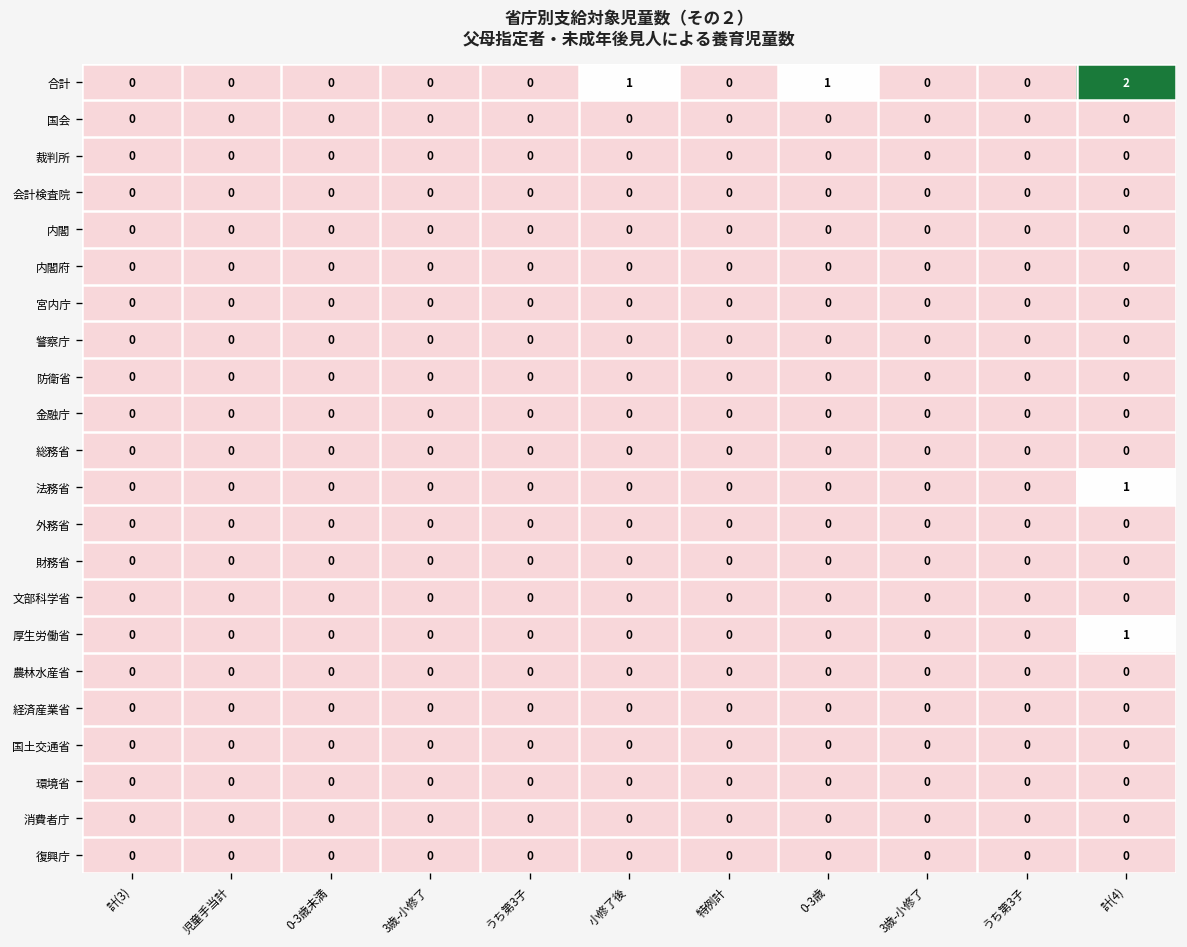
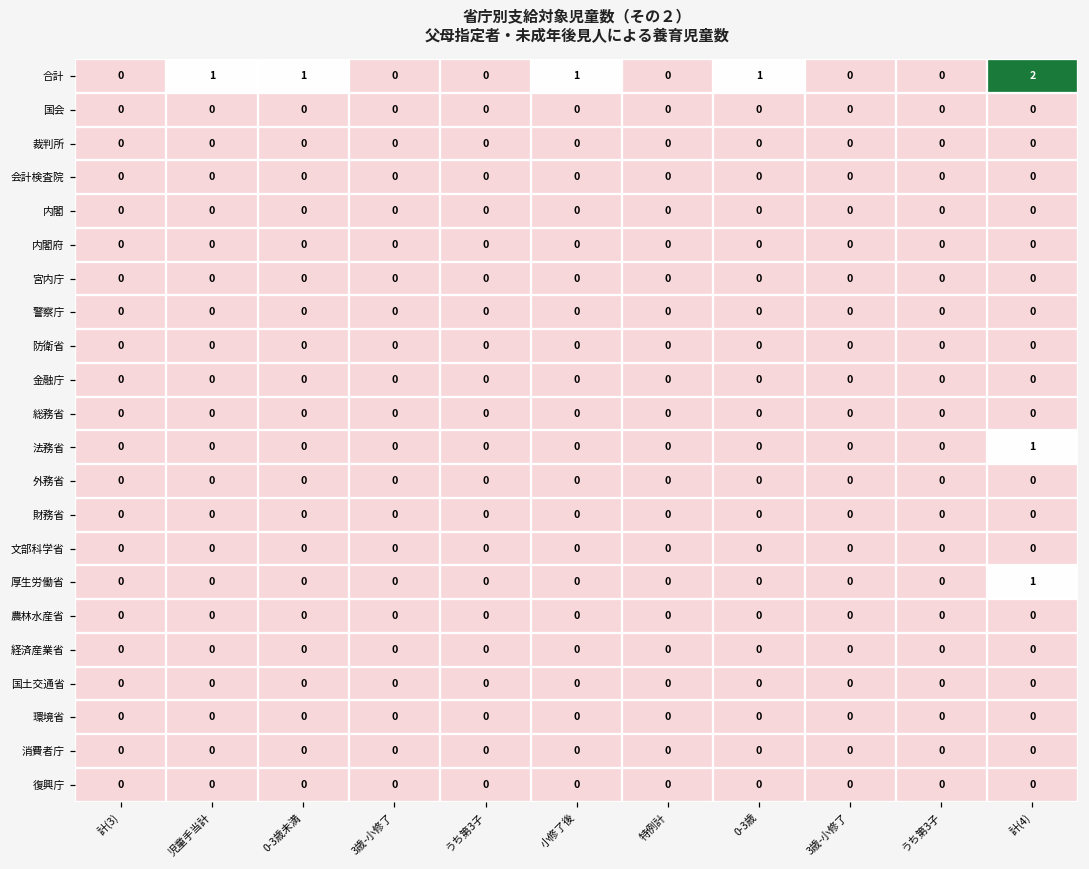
  {
    "合計": {
      "計(3)": 0,
-     "児童手当計": 0,
-     "0-3歳未満": 0,
+     "児童手当計": 1,
+     "0-3歳未満": 1,
      "小修了後": 1,
      "特例計": 0,
      "0-3歳": 1,
      "計(4)": 2
    },
    "国会": {
      "計(3)": 0,
      "児童手当計": 0,
      "0-3歳未満": 0,
      "小修了後": 0,
      "特例計": 0,
      "0-3歳": 0,
      "計(4)": 0
    },
    "裁判所": {
      "計(3)": 0,
      "児童手当計": 0,
      "0-3歳未満": 0,
      "小修了後": 0,
      "特例計": 0,
      "0-3歳": 0,
      "計(4)": 0
    },
    "会計検査院": {
      "計(3)": 0,
      "児童手当計": 0,
      "0-3歳未満": 0,
      "小修了後": 0,
      "特例計": 0,
      "0-3歳": 0,
      "計(4)": 0
    },
    "内閣": {
      "計(3)": 0,
      "児童手当計": 0,
      "0-3歳未満": 0,
      "小修了後": 0,
      "特例計": 0,
      "0-3歳": 0,
      "計(4)": 0
    },
    "内閣府": {
      "計(3)": 0,
      "児童手当計": 0,
      "0-3歳未満": 0,
      "小修了後": 0,
      "特例計": 0,
      "0-3歳": 0,
      "計(4)": 0
    },
    "宮内庁": {
      "計(3)": 0,
      "児童手当計": 0,
      "0-3歳未満": 0,
      "小修了後": 0,
      "特例計": 0,
      "0-3歳": 0,
      "計(4)": 0
    },
    "警察庁": {
      "計(3)": 0,
      "児童手当計": 0,
      "0-3歳未満": 0,
      "小修了後": 0,
      "特例計": 0,
      "0-3歳": 0,
      "計(4)": 0
    },
    "防衛省": {
      "計(3)": 0,
      "児童手当計": 0,
      "0-3歳未満": 0,
      "小修了後": 0,
      "特例計": 0,
      "0-3歳": 0,
      "計(4)": 0
    },
    "金融庁": {
      "計(3)": 0,
      "児童手当計": 0,
      "0-3歳未満": 0,
      "小修了後": 0,
      "特例計": 0,
      "0-3歳": 0,
      "計(4)": 0
    },
    "総務省": {
      "計(3)": 0,
      "児童手当計": 0,
      "0-3歳未満": 0,
      "小修了後": 0,
      "特例計": 0,
      "0-3歳": 0,
      "計(4)": 0
    },
    "法務省": {
      "計(3)": 0,
      "児童手当計": 0,
      "0-3歳未満": 0,
      "小修了後": 0,
      "特例計": 0,
      "0-3歳": 0,
      "計(4)": 1
    },
    "外務省": {
      "計(3)": 0,
      "児童手当計": 0,
      "0-3歳未満": 0,
      "小修了後": 0,
      "特例計": 0,
      "0-3歳": 0,
      "計(4)": 0
    },
    "財務省": {
      "計(3)": 0,
      "児童手当計": 0,
      "0-3歳未満": 0,
      "小修了後": 0,
      "特例計": 0,
      "0-3歳": 0,
      "計(4)": 0
    },
    "文部科学省": {
      "計(3)": 0,
      "児童手当計": 0,
      "0-3歳未満": 0,
      "小修了後": 0,
      "特例計": 0,
      "0-3歳": 0,
      "計(4)": 0
    },
    "厚生労働省": {
      "計(3)": 0,
      "児童手当計": 0,
      "0-3歳未満": 0,
      "小修了後": 0,
      "特例計": 0,
      "0-3歳": 0,
      "計(4)": 1
    },
    "農林水産省": {
      "計(3)": 0,
      "児童手当計": 0,
      "0-3歳未満": 0,
      "小修了後": 0,
      "特例計": 0,
      "0-3歳": 0,
      "計(4)": 0
    },
    "経済産業省": {
      "計(3)": 0,
      "児童手当計": 0,
      "0-3歳未満": 0,
      "小修了後": 0,
      "特例計": 0,
      "0-3歳": 0,
      "計(4)": 0
    },
    "国土交通省": {
      "計(3)": 0,
      "児童手当計": 0,
      "0-3歳未満": 0,
      "小修了後": 0,
      "特例計": 0,
      "0-3歳": 0,
      "計(4)": 0
    },
    "環境省": {
      "計(3)": 0,
      "児童手当計": 0,
      "0-3歳未満": 0,
      "小修了後": 0,
      "特例計": 0,
      "0-3歳": 0,
      "計(4)": 0
    },
    "消費者庁": {
      "計(3)": 0,
      "児童手当計": 0,
      "0-3歳未満": 0,
      "小修了後": 0,
      "特例計": 0,
      "0-3歳": 0,
      "計(4)": 0
    },
    "復興庁": {
      "計(3)": 0,
      "児童手当計": 0,
      "0-3歳未満": 0,
      "小修了後": 0,
      "特例計": 0,
      "0-3歳": 0,
      "計(4)": 0
    }
  }
